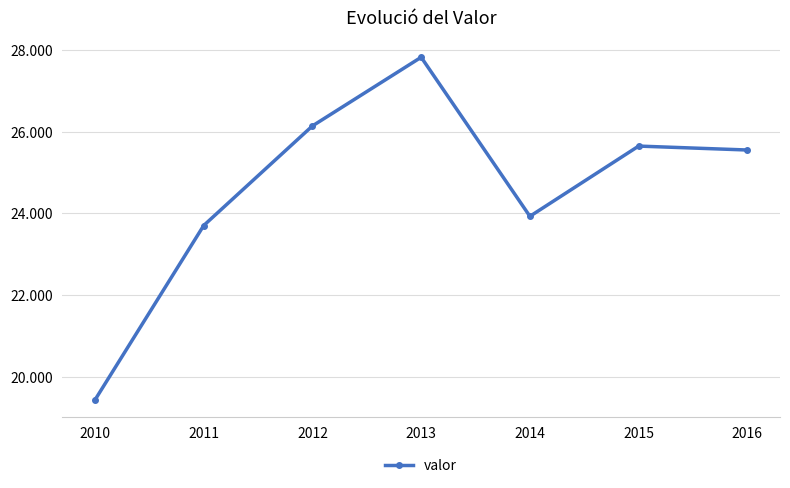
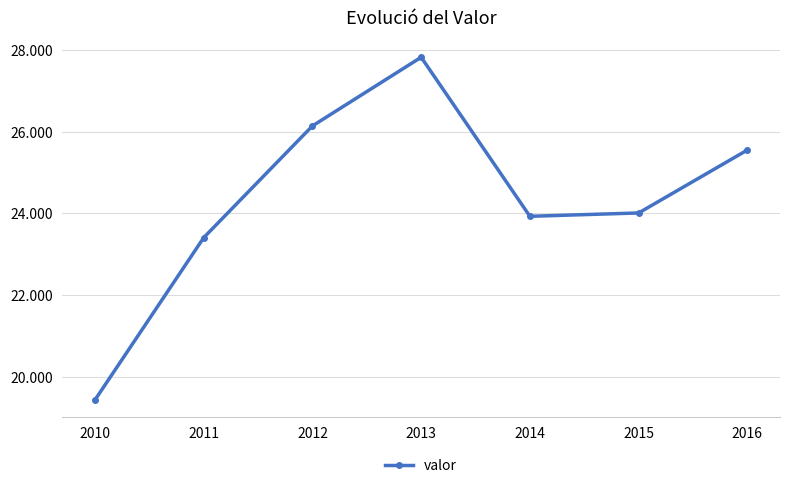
  {
    "2010": 19.4,
-   "2011": 23.7,
+   "2011": 23.4,
    "2012": 26.1,
    "2013": 27.8,
    "2014": 23.9,
-   "2015": 25.6,
+   "2015": 24.0,
    "2016": 25.6
  }
